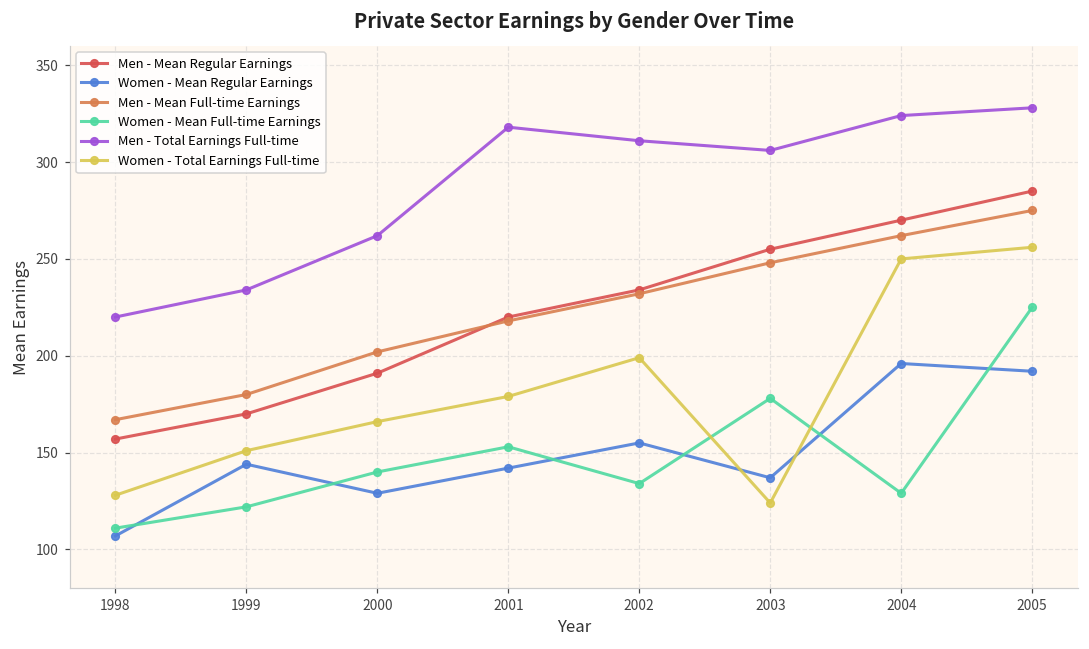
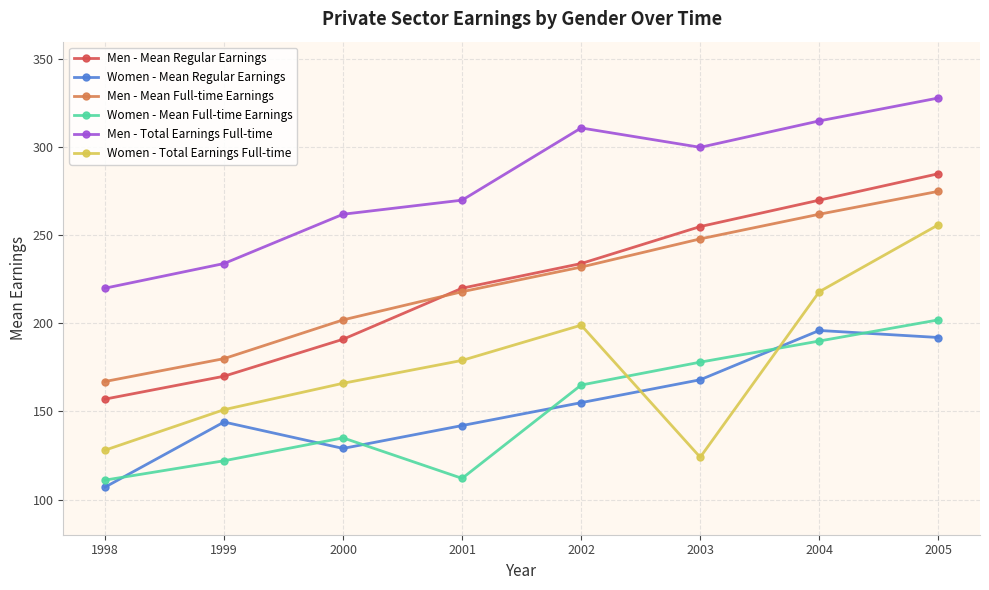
  {
    "Women - Mean Regular Earnings": {
      "1998": 107,
      "1999": 144,
      "2000": 129,
      "2001": 142,
      "2002": 155,
-     "2003": 137,
+     "2003": 168,
      "2004": 196,
      "2005": 192
    },
    "Women - Mean Full-time Earnings": {
      "1998": 111,
      "1999": 122,
-     "2000": 140,
-     "2001": 153,
-     "2002": 134,
+     "2000": 135,
+     "2001": 112,
+     "2002": 165,
      "2003": 178,
-     "2004": 129,
-     "2005": 225
+     "2004": 190,
+     "2005": 202
    },
    "Men - Total Earnings Full-time": {
      "1998": 220,
      "1999": 234,
      "2000": 262,
-     "2001": 318,
+     "2001": 270,
      "2002": 311,
-     "2003": 306,
-     "2004": 324,
+     "2003": 300,
+     "2004": 315,
      "2005": 328
    },
    "Women - Total Earnings Full-time": {
      "1998": 128,
      "1999": 151,
      "2000": 166,
      "2001": 179,
      "2002": 199,
      "2003": 124,
-     "2004": 250,
+     "2004": 218,
      "2005": 256
    }
  }
